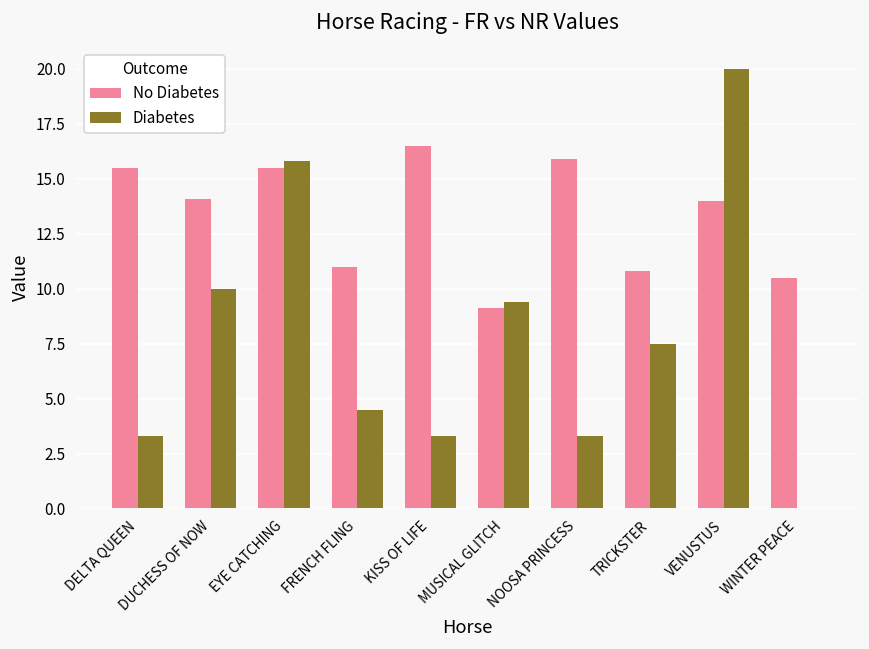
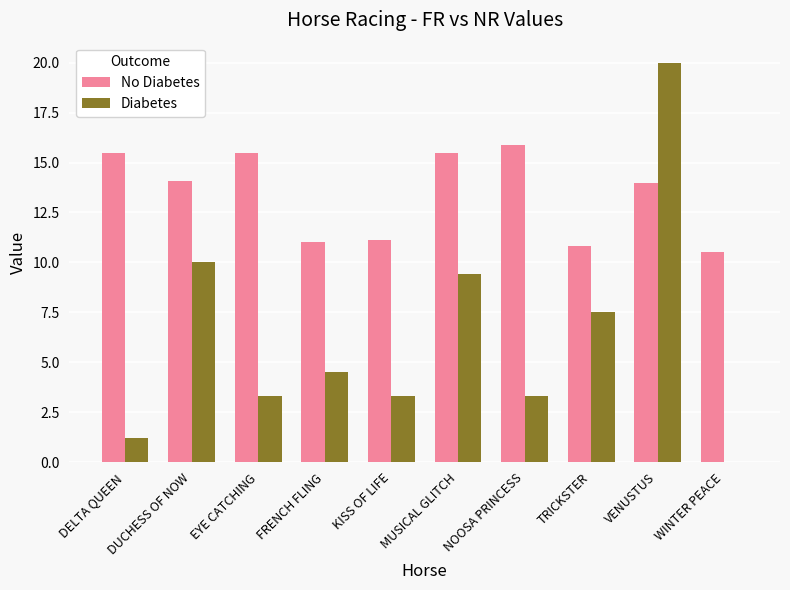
  {
    "No Diabetes": {
      "DELTA QUEEN": 15.5,
      "DUCHESS OF NOW": 14.1,
      "EYE CATCHING": 15.5,
      "FRENCH FLING": 11.0,
-     "KISS OF LIFE": 16.5,
-     "MUSICAL GLITCH": 9.1,
+     "KISS OF LIFE": 11.1,
+     "MUSICAL GLITCH": 15.5,
      "NOOSA PRINCESS": 15.9,
      "TRICKSTER": 10.8,
      "VENUSTUS": 14.0,
      "WINTER PEACE": 10.5
    },
    "Diabetes": {
-     "DELTA QUEEN": 3.3,
+     "DELTA QUEEN": 1.2,
      "DUCHESS OF NOW": 10.0,
-     "EYE CATCHING": 15.8,
+     "EYE CATCHING": 3.3,
      "FRENCH FLING": 4.5,
      "KISS OF LIFE": 3.3,
      "MUSICAL GLITCH": 9.4,
      "NOOSA PRINCESS": 3.3,
      "TRICKSTER": 7.5,
      "VENUSTUS": 20.0,
      "WINTER PEACE": 0.0
    }
  }
